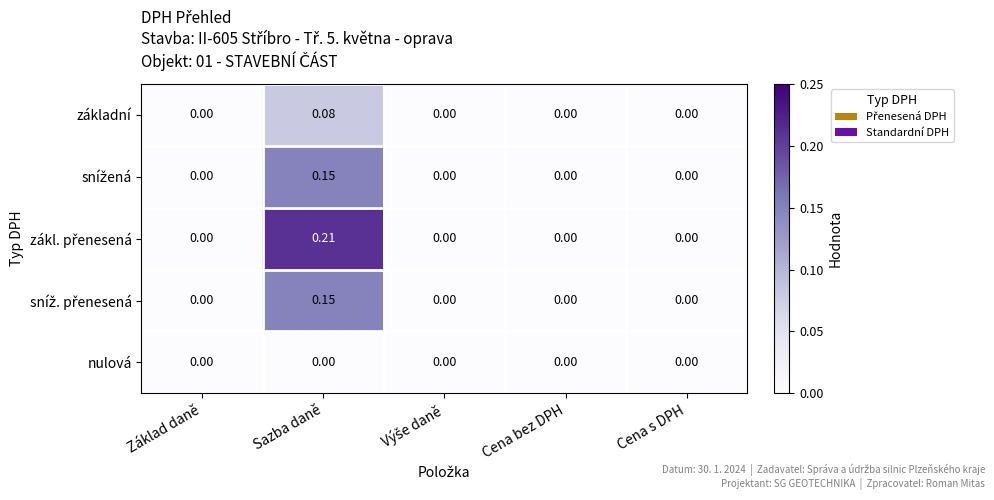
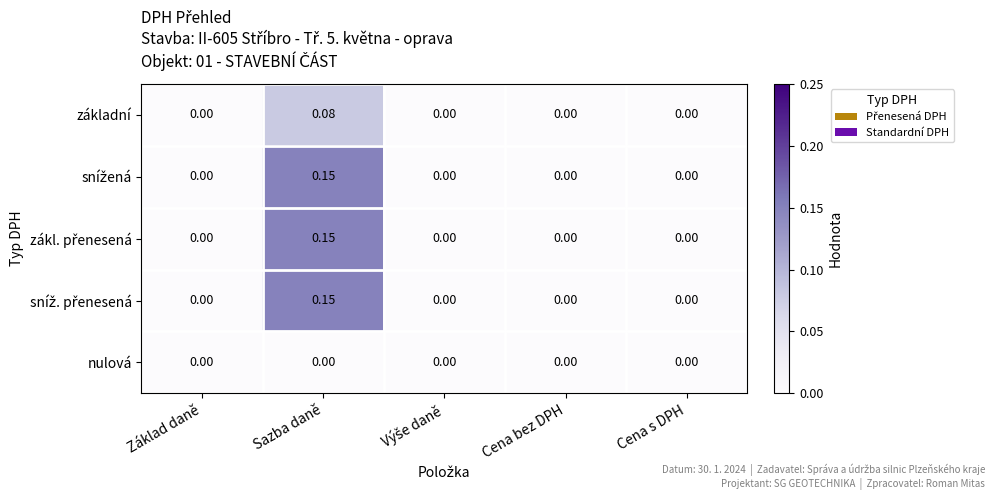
  {
    "základní": {
      "Základ daně": 0.00,
      "Sazba daně": 0.08,
      "Výše daně": 0.00,
      "Cena bez DPH": 0.00,
      "Cena s DPH": 0.00
    },
    "snížená": {
      "Základ daně": 0.00,
      "Sazba daně": 0.15,
      "Výše daně": 0.00,
      "Cena bez DPH": 0.00,
      "Cena s DPH": 0.00
    },
    "zákl. přenesená": {
      "Základ daně": 0.00,
-     "Sazba daně": 0.21,
+     "Sazba daně": 0.15,
      "Výše daně": 0.00,
      "Cena bez DPH": 0.00,
      "Cena s DPH": 0.00
    },
    "sníž. přenesená": {
      "Základ daně": 0.00,
      "Sazba daně": 0.15,
      "Výše daně": 0.00,
      "Cena bez DPH": 0.00,
      "Cena s DPH": 0.00
    },
    "nulová": {
      "Základ daně": 0.00,
      "Sazba daně": 0.00,
      "Výše daně": 0.00,
      "Cena bez DPH": 0.00,
      "Cena s DPH": 0.00
    }
  }
